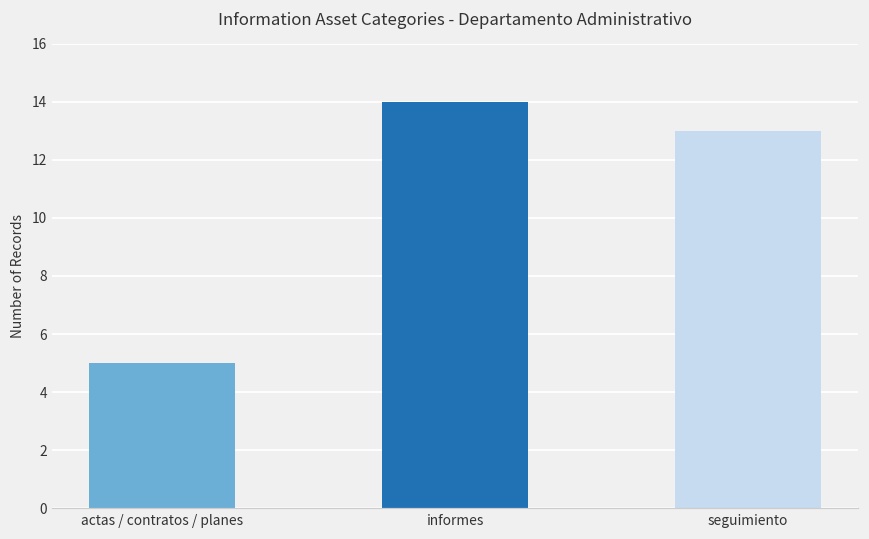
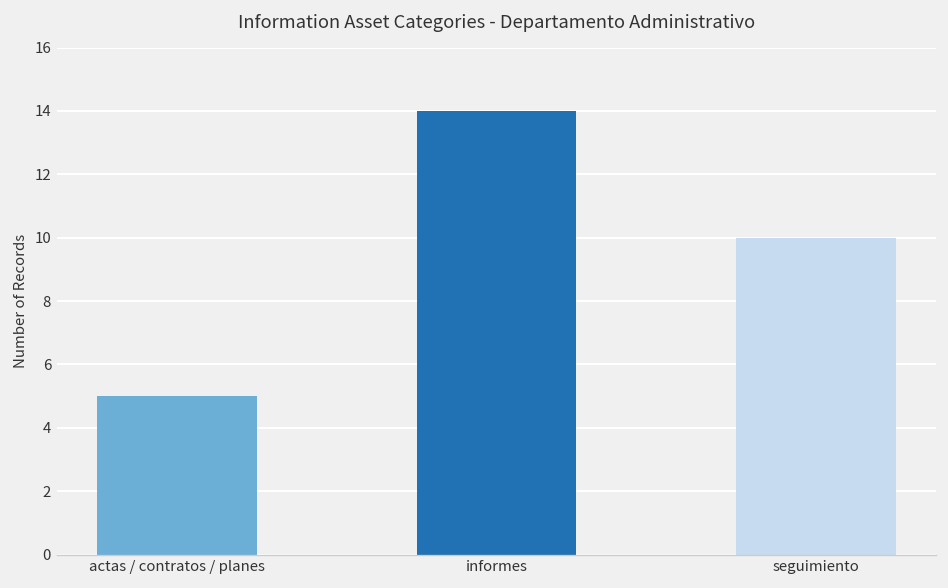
  {
    "actas / contratos / planes": 5,
    "informes": 14,
-   "seguimiento": 13
+   "seguimiento": 10
  }
